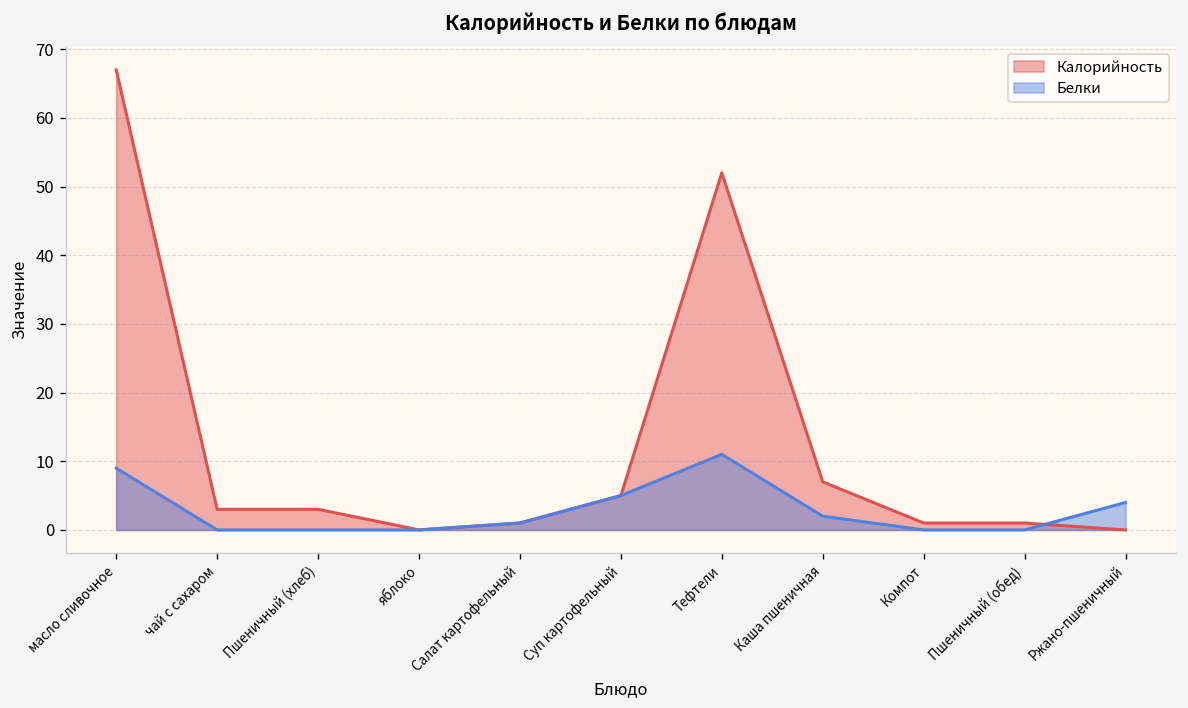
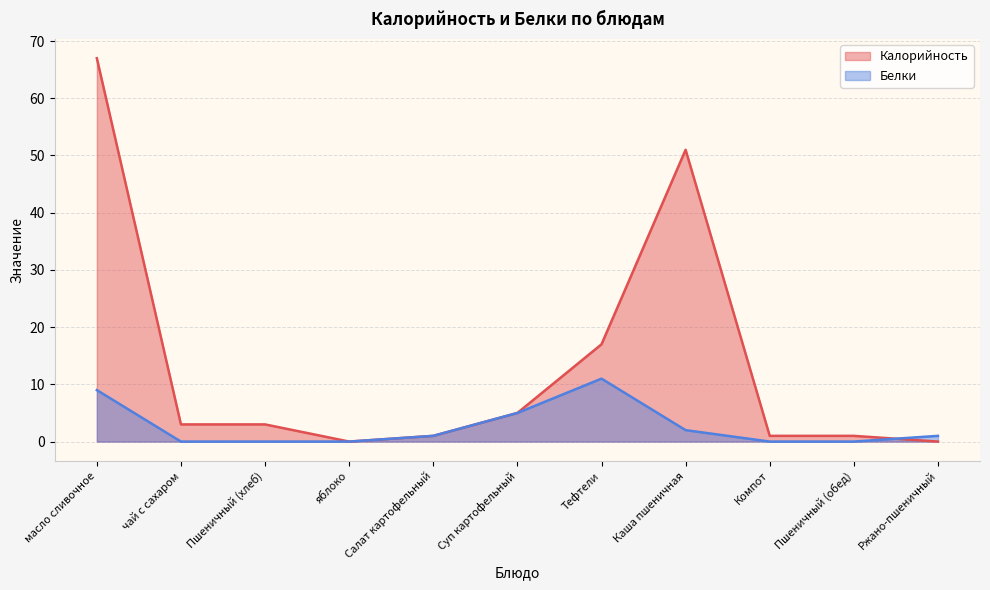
  {
    "Калорийность": {
      "масло сливочное": 67,
      "чай с сахаром": 3,
      "Пшеничный (хлеб)": 3,
-     "Тефтели": 52,
-     "Каша пшеничная": 7,
+     "Тефтели": 17,
+     "Каша пшеничная": 51,
      "Компот": 1,
      "Пшеничный (обед)": 1,
      "Ржано-пшеничный": 0
    },
    "Белки": {
      "масло сливочное": 9,
      "чай с сахаром": 0,
      "Пшеничный (хлеб)": 0,
      "Тефтели": 11,
      "Каша пшеничная": 2,
      "Компот": 0,
      "Пшеничный (обед)": 0,
-     "Ржано-пшеничный": 4
+     "Ржано-пшеничный": 1
    }
  }
